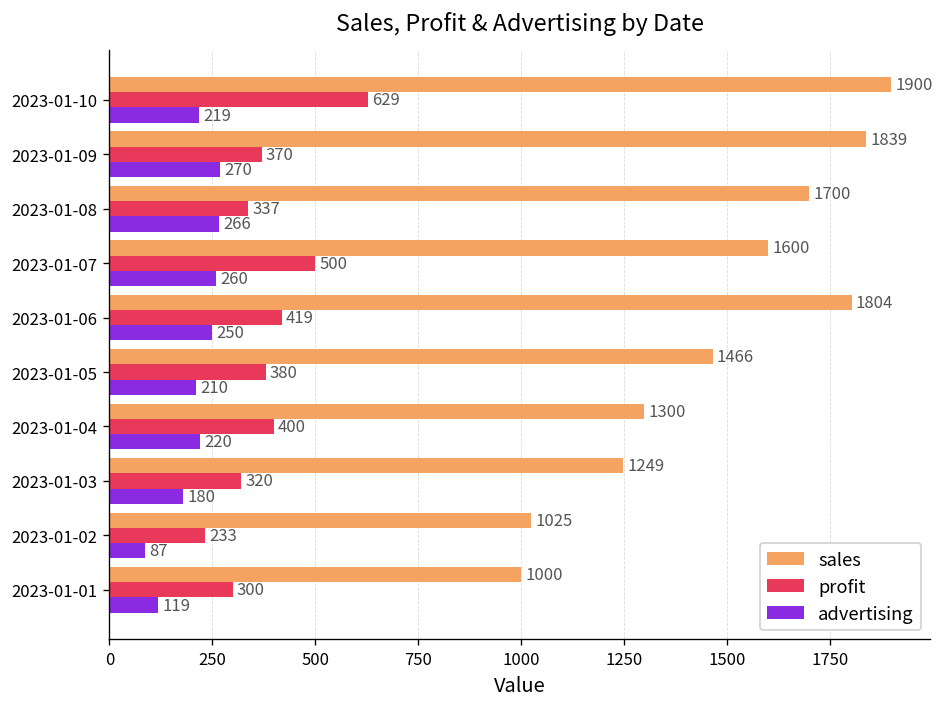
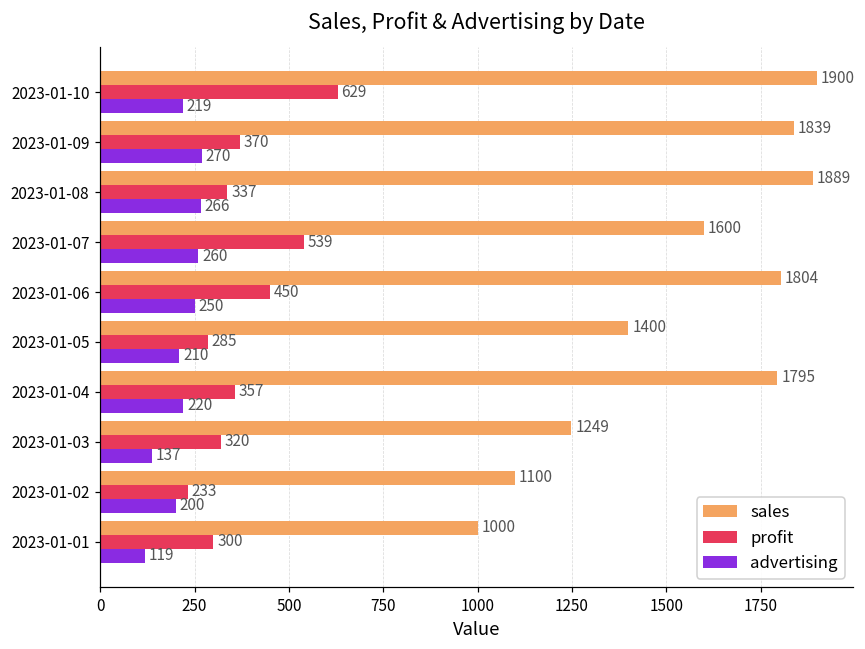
  {
    "sales": {
      "2023-01-10": 1900,
      "2023-01-09": 1839,
-     "2023-01-08": 1700,
+     "2023-01-08": 1889,
      "2023-01-07": 1600,
      "2023-01-06": 1804,
-     "2023-01-05": 1466,
-     "2023-01-04": 1300,
+     "2023-01-05": 1400,
+     "2023-01-04": 1795,
      "2023-01-03": 1249,
-     "2023-01-02": 1025,
+     "2023-01-02": 1100,
      "2023-01-01": 1000
    },
    "profit": {
      "2023-01-10": 629,
      "2023-01-09": 370,
      "2023-01-08": 337,
-     "2023-01-07": 500,
-     "2023-01-06": 419,
-     "2023-01-05": 380,
-     "2023-01-04": 400,
+     "2023-01-07": 539,
+     "2023-01-06": 450,
+     "2023-01-05": 285,
+     "2023-01-04": 357,
      "2023-01-03": 320,
      "2023-01-02": 233,
      "2023-01-01": 300
    },
    "advertising": {
      "2023-01-10": 219,
      "2023-01-09": 270,
      "2023-01-08": 266,
      "2023-01-07": 260,
      "2023-01-06": 250,
      "2023-01-05": 210,
      "2023-01-04": 220,
-     "2023-01-03": 180,
-     "2023-01-02": 87,
+     "2023-01-03": 137,
+     "2023-01-02": 200,
      "2023-01-01": 119
    }
  }
